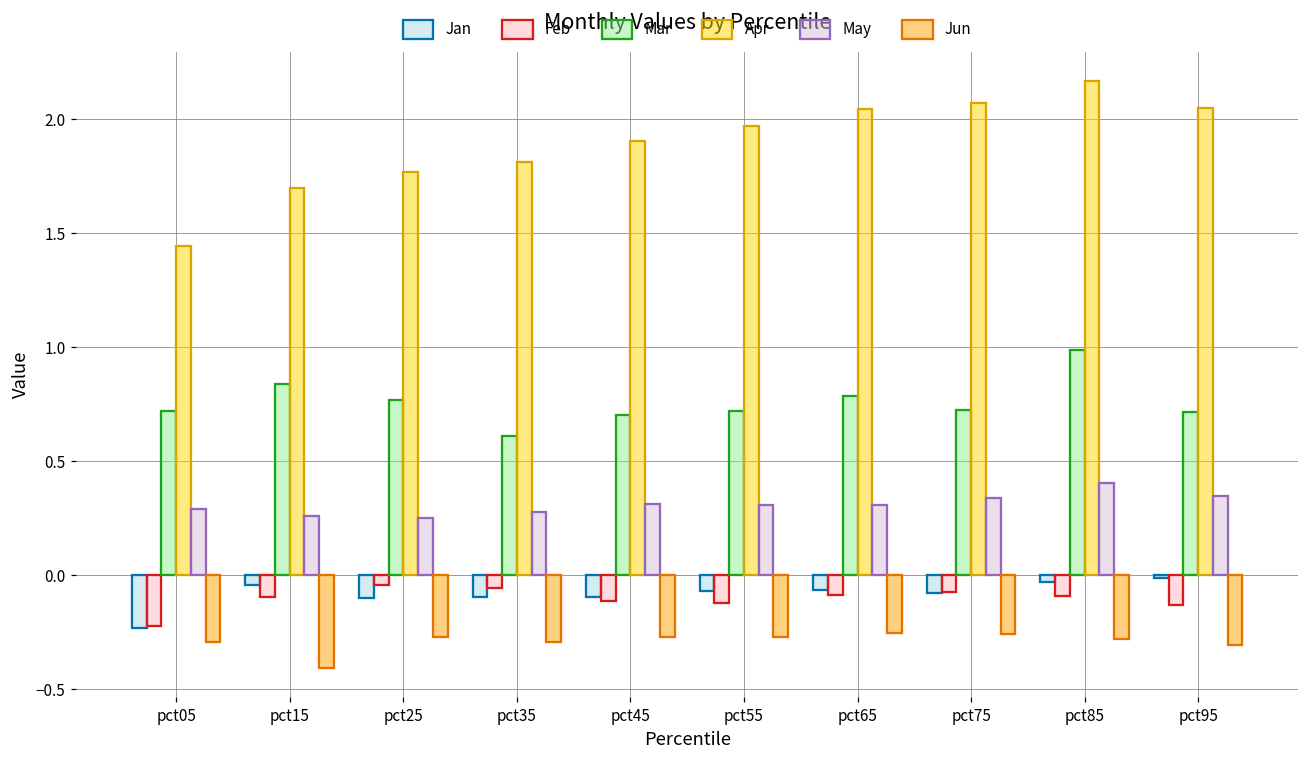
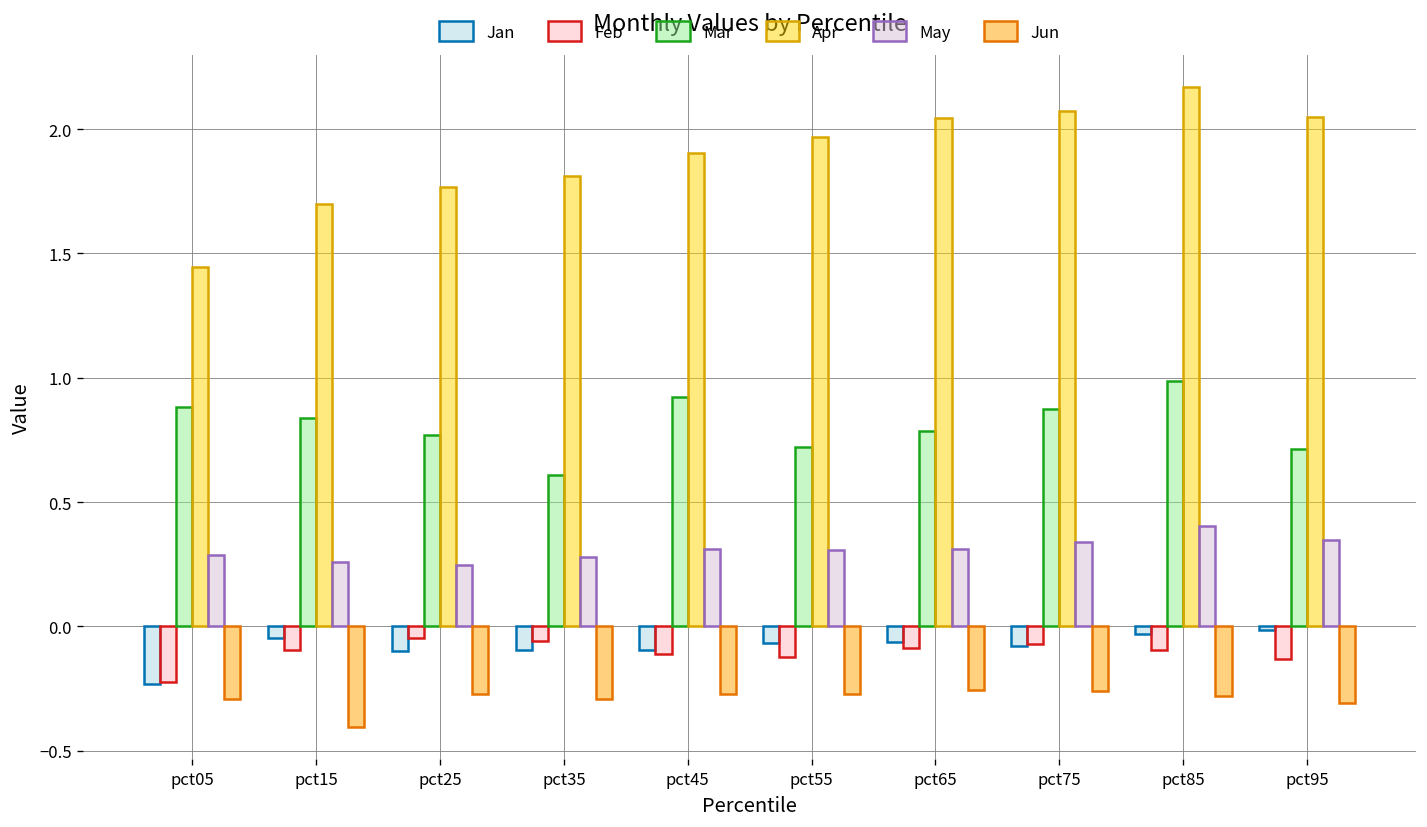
  {
    "Mar": {
-     "pct05": 0.72,
+     "pct05": 0.88,
      "pct15": 0.84,
      "pct25": 0.77,
      "pct35": 0.61,
-     "pct45": 0.70,
+     "pct45": 0.92,
      "pct55": 0.72,
      "pct65": 0.79,
-     "pct75": 0.72,
+     "pct75": 0.87,
      "pct85": 0.99,
      "pct95": 0.72
    }
  }
